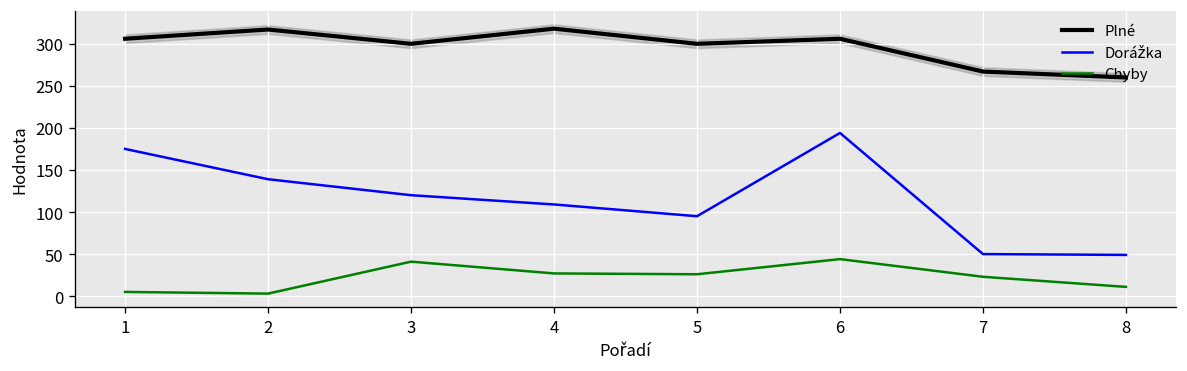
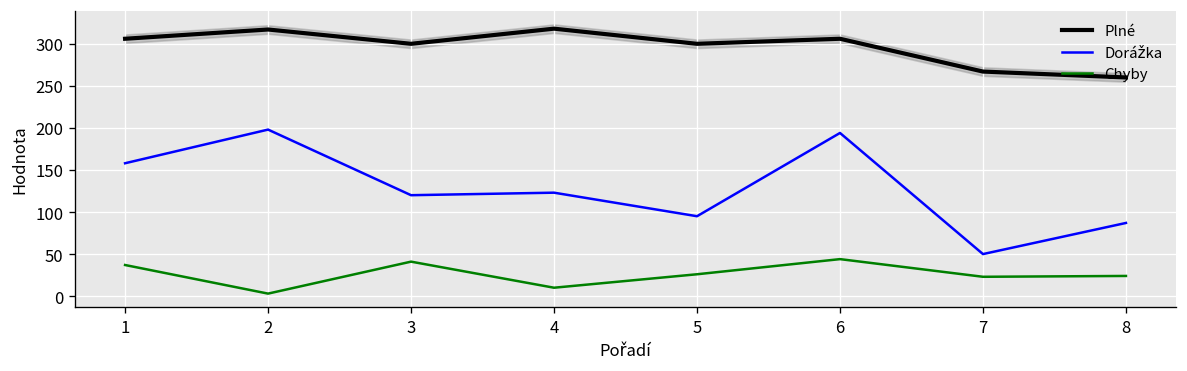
  {
    "Plné": {
      "1": 310,
      "2": 320,
      "3": 300,
      "4": 320,
      "5": 300,
      "6": 310,
      "7": 270,
      "8": 260
    },
    "Dorážka": {
-     "1": 180,
-     "2": 140,
+     "1": 160,
+     "2": 200,
      "3": 120,
-     "4": 110,
+     "4": 120,
      "5": 100,
      "6": 190,
      "7": 50,
-     "8": 50
+     "8": 90
    },
    "Chyby": {
-     "1": 10,
+     "1": 40,
      "2": 0,
      "3": 40,
-     "4": 30,
+     "4": 10,
      "5": 30,
      "6": 40,
      "7": 20,
-     "8": 10
+     "8": 20
    }
  }
